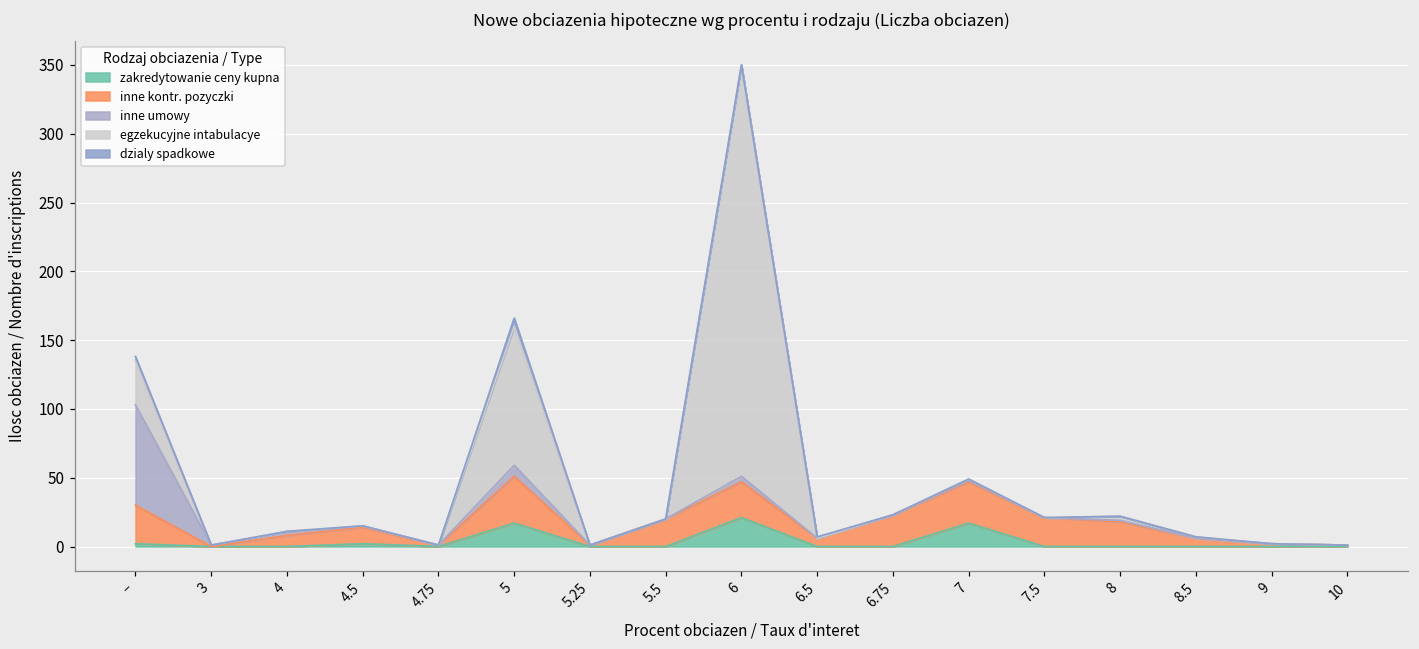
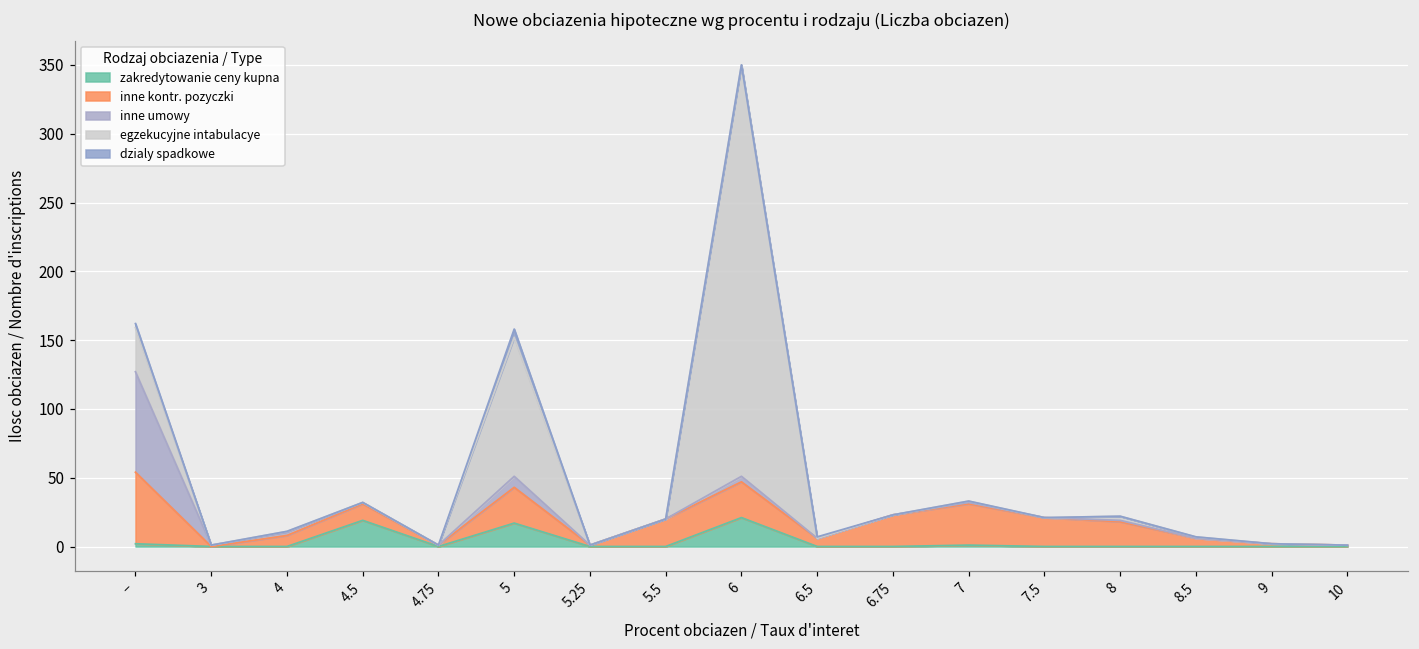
  {
    "zakredytowanie ceny kupna": {
      "–": 2,
      "4": 0,
-     "4.5": 2,
+     "4.5": 19,
      "5": 17,
      "5.5": 0,
      "6": 21,
      "6.5": 0,
      "6.75": 0,
-     "7": 17,
+     "7": 1,
      "7.5": 0,
      "8": 0,
      "8.5": 0
    },
    "inne kontr. pozyczki": {
-     "–": 28,
-     "5": 34,
+     "–": 52,
+     "5": 26,
      "6": 26
    }
  }
